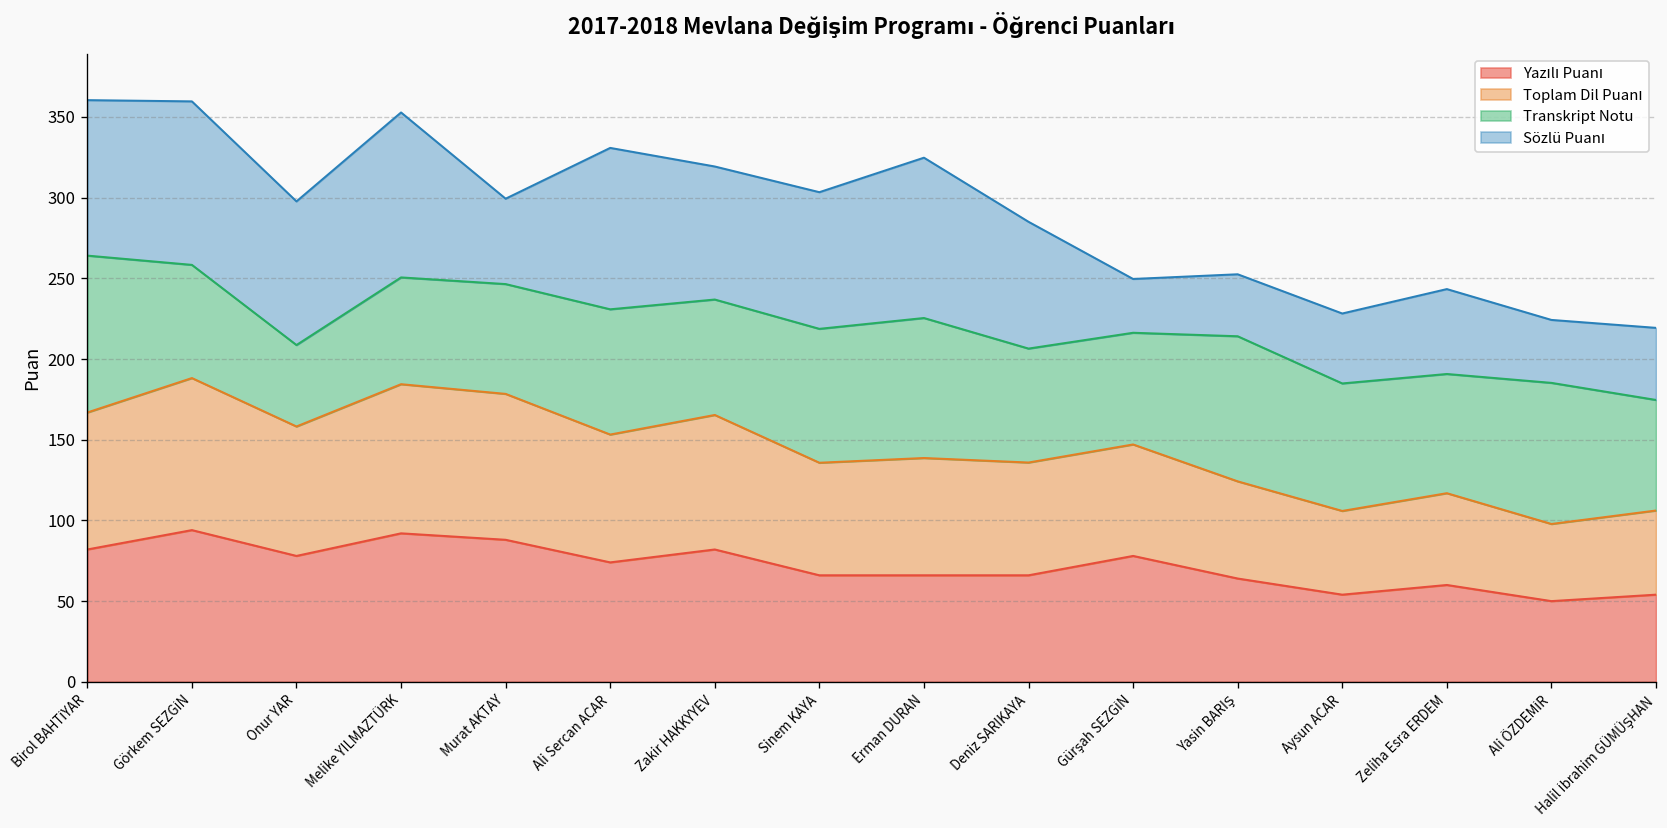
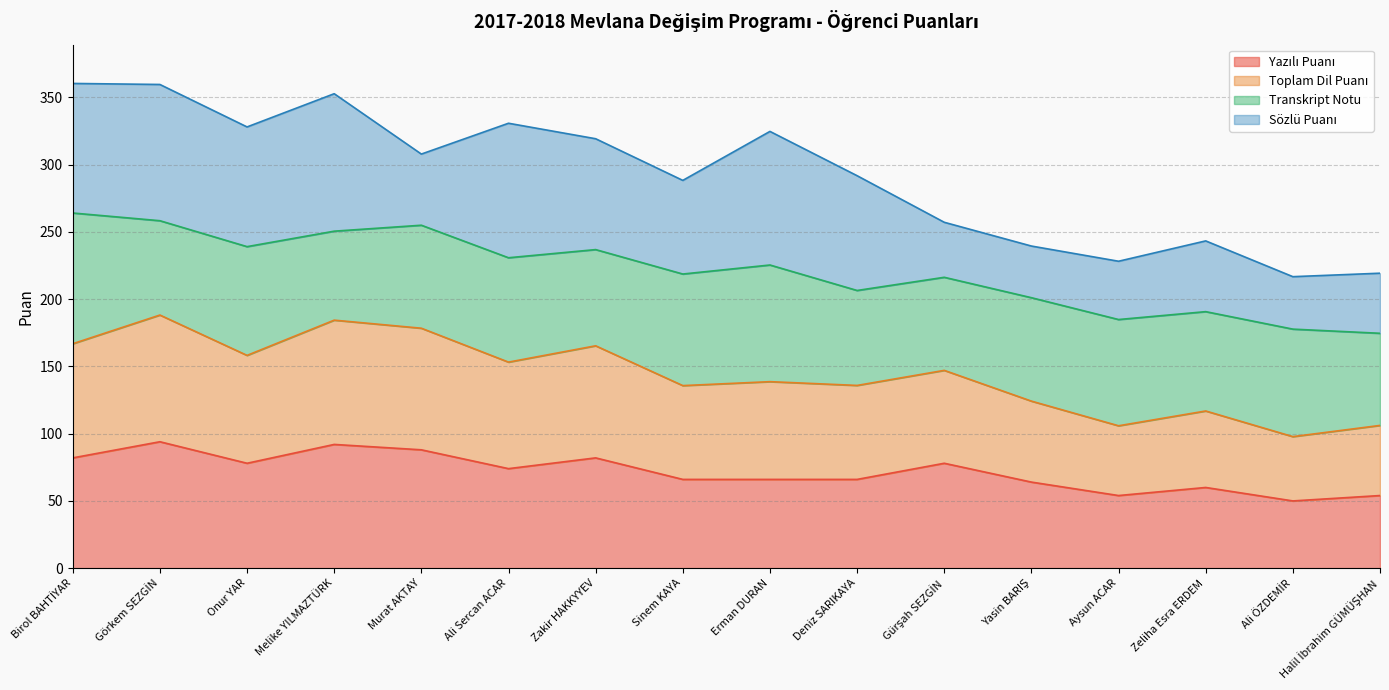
  {
    "Transkript Notu": {
      "Birol BAHTİYAR": 97,
      "Görkem SEZGİN": 70,
-     "Onur YAR": 50,
+     "Onur YAR": 81,
      "Melike YILMAZTÜRK": 66,
-     "Murat AKTAY": 68,
+     "Murat AKTAY": 77,
      "Ali Sercan ACAR": 78,
      "Zakir HAKKYYEV": 72,
      "Sinem KAYA": 83,
      "Erman DURAN": 87,
      "Deniz SARIKAYA": 71,
      "Gürşah SEZGİN": 69,
-     "Yasin BARIŞ": 90,
+     "Yasin BARIŞ": 77,
      "Aysun ACAR": 79,
      "Zeliha Esra ERDEM": 74,
-     "Ali ÖZDEMİR": 87,
+     "Ali ÖZDEMİR": 80,
      "Halil İbrahim GÜMÜŞHAN": 69
    },
    "Sözlü Puanı": {
      "Birol BAHTİYAR": 96,
      "Görkem SEZGİN": 101,
      "Onur YAR": 89,
      "Melike YILMAZTÜRK": 102,
      "Murat AKTAY": 53,
      "Ali Sercan ACAR": 100,
      "Zakir HAKKYYEV": 82,
-     "Sinem KAYA": 85,
+     "Sinem KAYA": 70,
      "Erman DURAN": 99,
-     "Deniz SARIKAYA": 79,
-     "Gürşah SEZGİN": 33,
+     "Deniz SARIKAYA": 85,
+     "Gürşah SEZGİN": 41,
      "Yasin BARIŞ": 38,
      "Aysun ACAR": 43,
      "Zeliha Esra ERDEM": 53,
      "Ali ÖZDEMİR": 39,
      "Halil İbrahim GÜMÜŞHAN": 45
    }
  }
